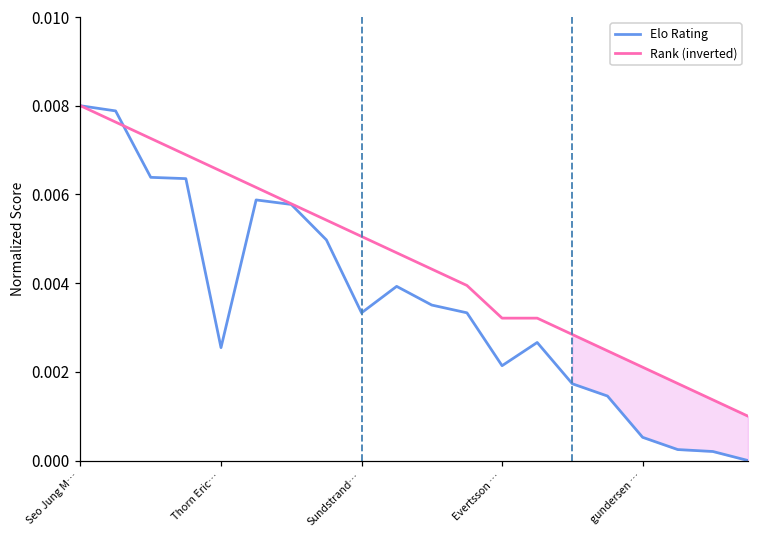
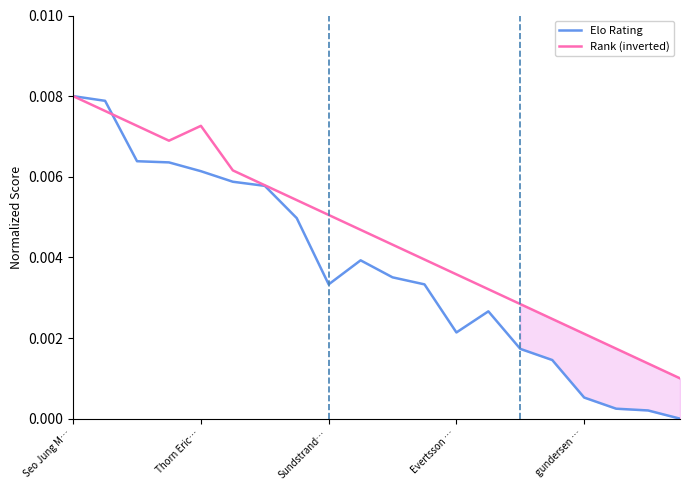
  {
    "Elo Rating": {
-     "Thorn Eric…": 0.0025,
+     "Thorn Eric…": 0.0061,
      "Sundstrand…": 0.0033,
      "Evertsson …": 0.0021,
      "gundersen …": 0.0005
    },
    "Rank (inverted)": {
-     "Thorn Eric…": 0.0065,
+     "Thorn Eric…": 0.0073,
      "Sundstrand…": 0.0051,
-     "Evertsson …": 0.0032
+     "Evertsson …": 0.0036
    }
  }
